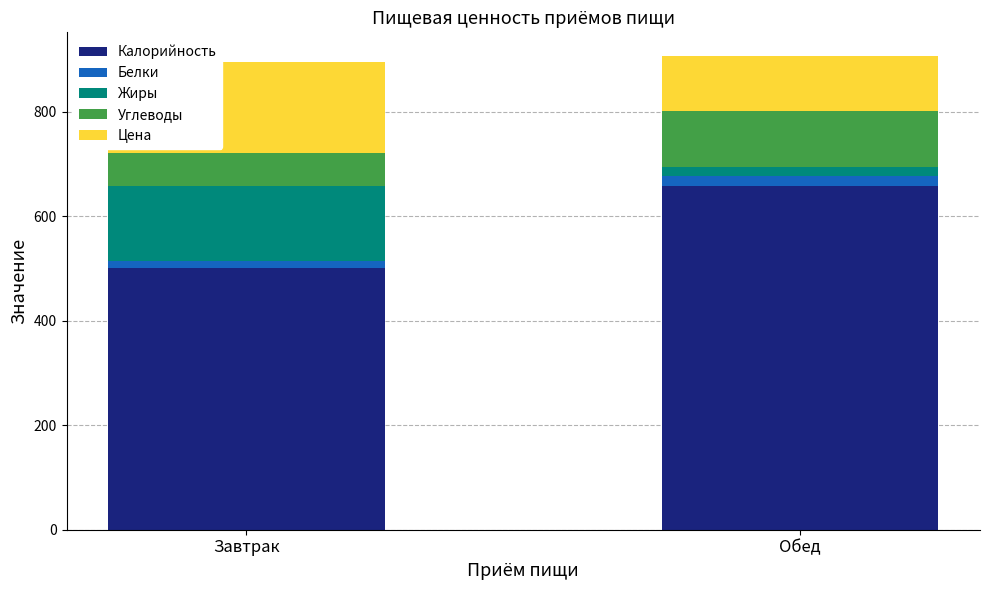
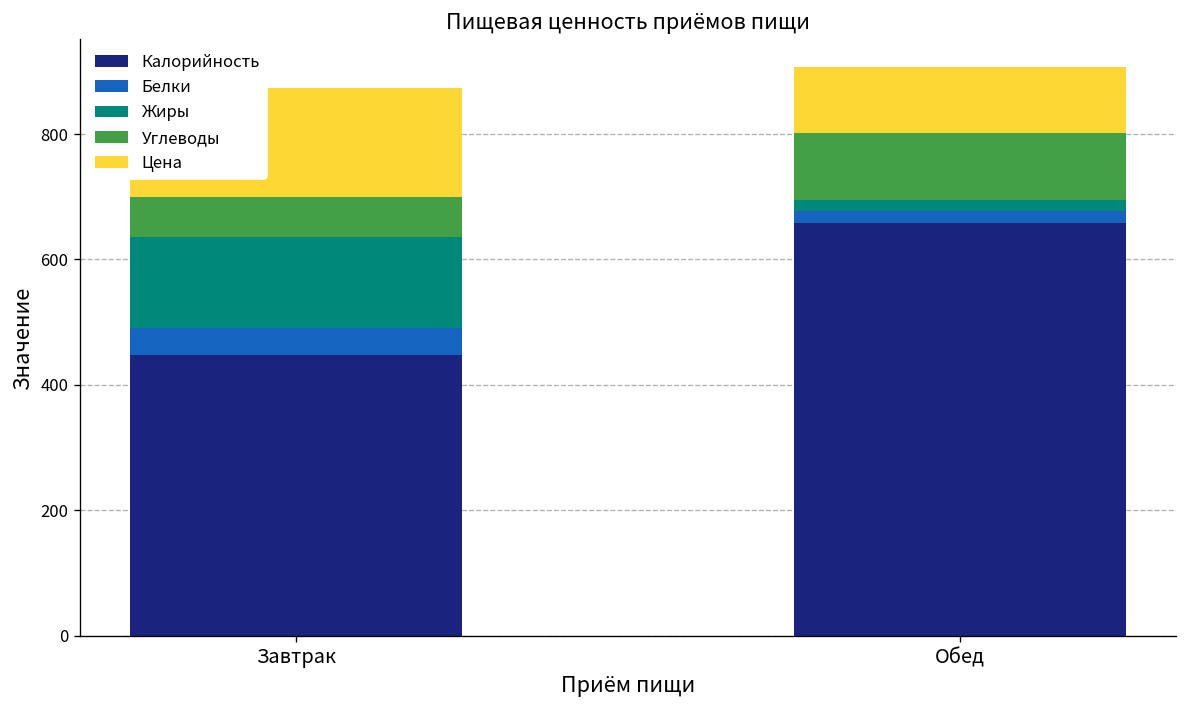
  {
    "Калорийность": {
-     "Завтрак": 500,
+     "Завтрак": 450,
      "Обед": 660
    },
    "Белки": {
-     "Завтрак": 10,
+     "Завтрак": 40,
      "Обед": 20
    },
    "Жиры": {
      "Завтрак": 140,
      "Обед": 20
    },
    "Углеводы": {
      "Завтрак": 60,
      "Обед": 110
    },
    "Цена": {
      "Завтрак": 170,
      "Обед": 110
    }
  }
